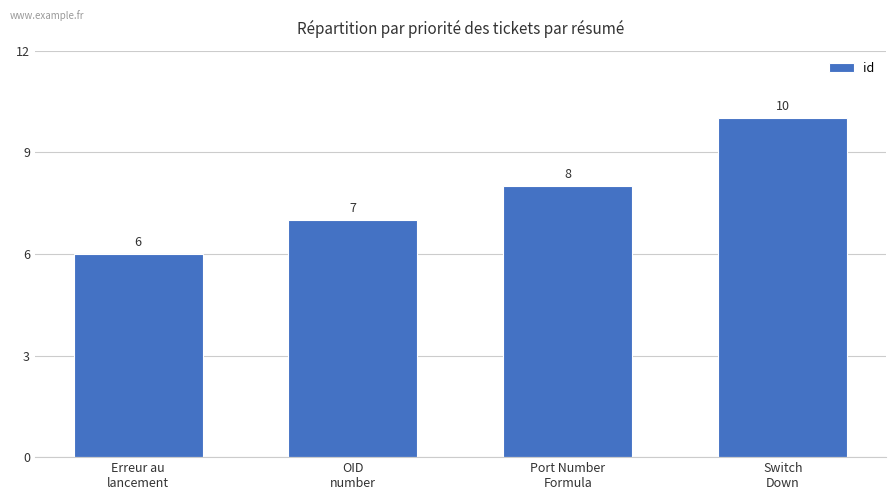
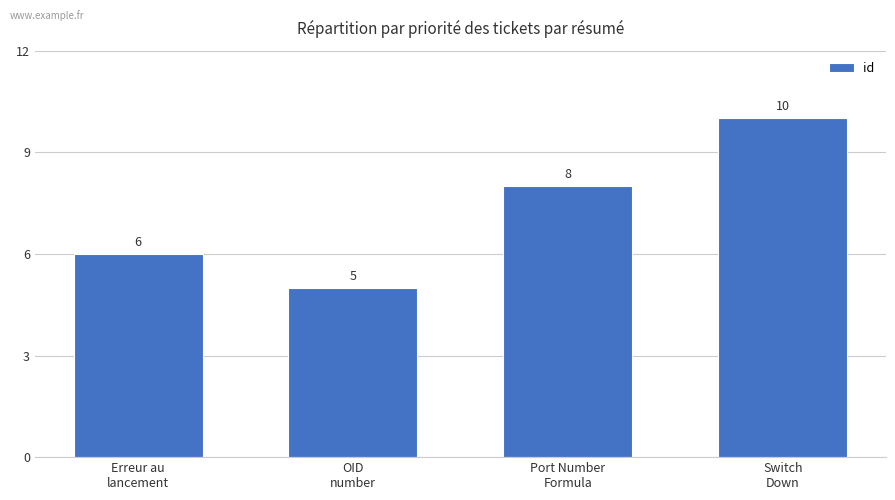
  {
    "Erreur au lancement": 6,
-   "OID number": 7,
+   "OID number": 5,
    "Port Number Formula": 8,
    "Switch Down": 10
  }
